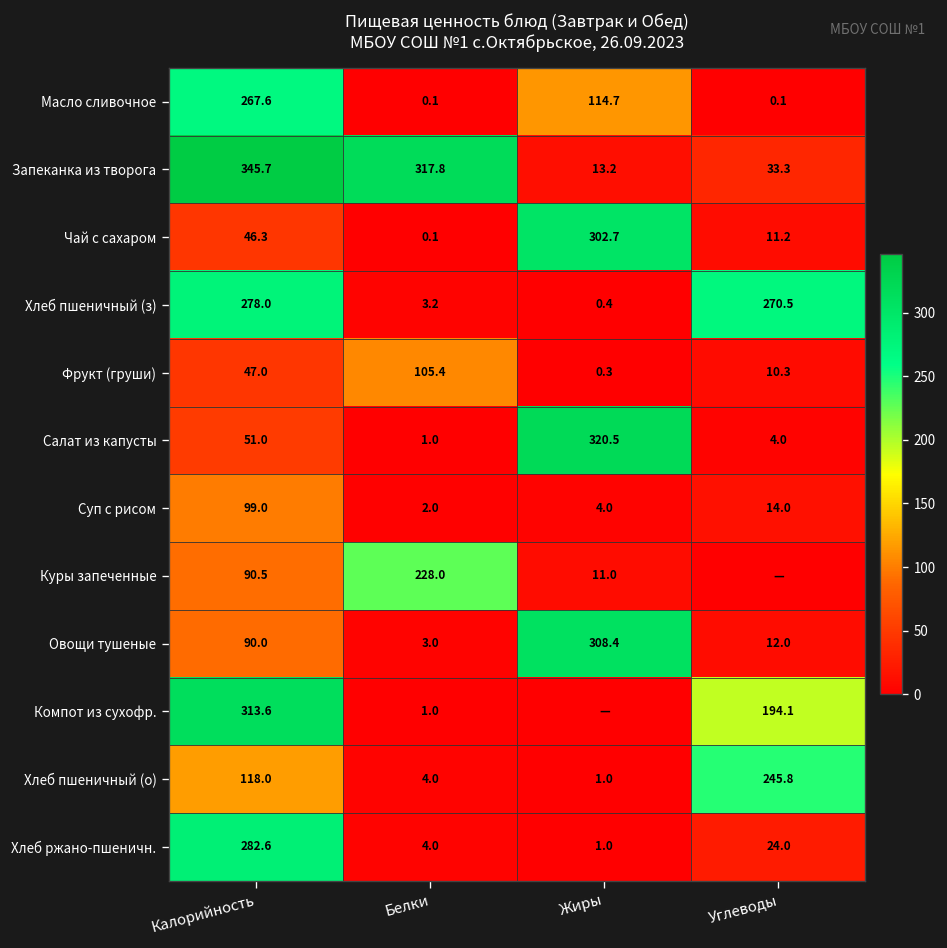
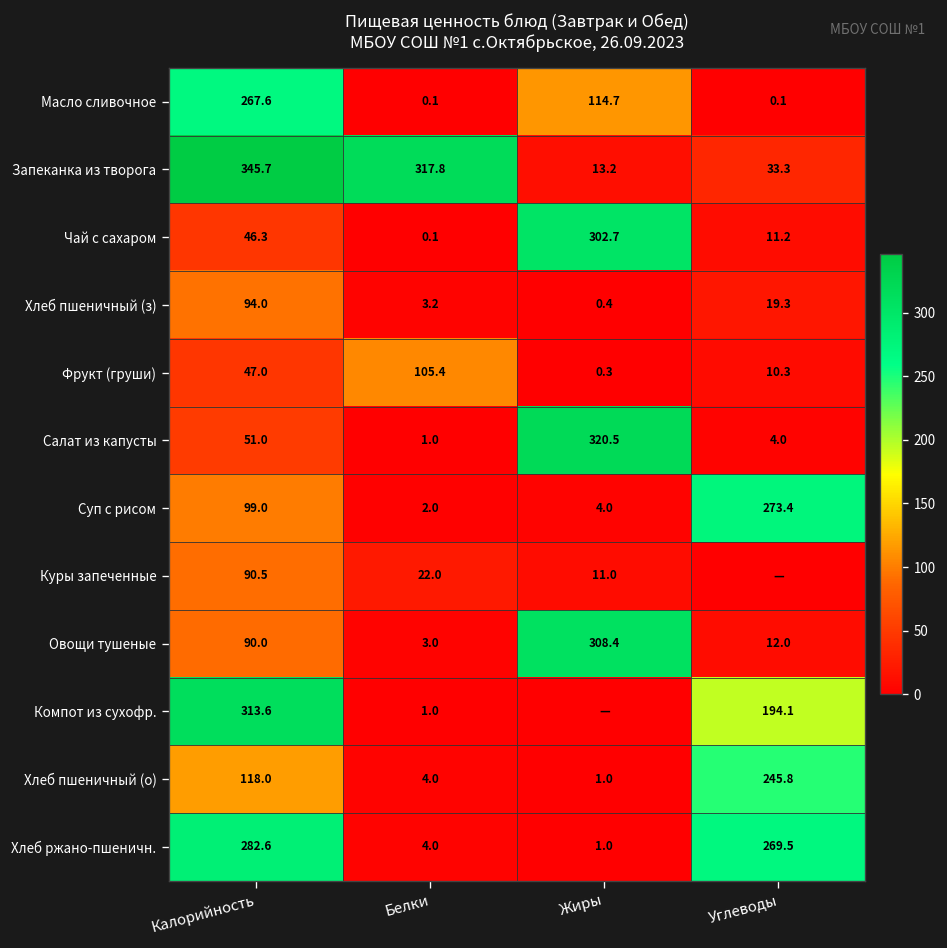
  {
    "Масло сливочное": {
      "Калорийность": 267.6,
      "Белки": 0.1,
      "Жиры": 114.7,
      "Углеводы": 0.1
    },
    "Запеканка из творога": {
      "Калорийность": 345.7,
      "Белки": 317.8,
      "Жиры": 13.2,
      "Углеводы": 33.3
    },
    "Чай с сахаром": {
      "Калорийность": 46.3,
      "Белки": 0.1,
      "Жиры": 302.7,
      "Углеводы": 11.2
    },
    "Хлеб пшеничный (з)": {
-     "Калорийность": 278.0,
+     "Калорийность": 94.0,
      "Белки": 3.2,
      "Жиры": 0.4,
-     "Углеводы": 270.5
+     "Углеводы": 19.3
    },
    "Фрукт (груши)": {
      "Калорийность": 47.0,
      "Белки": 105.4,
      "Жиры": 0.3,
      "Углеводы": 10.3
    },
    "Салат из капусты": {
      "Калорийность": 51.0,
      "Белки": 1.0,
      "Жиры": 320.5,
      "Углеводы": 4.0
    },
    "Суп с рисом": {
      "Калорийность": 99.0,
      "Белки": 2.0,
      "Жиры": 4.0,
-     "Углеводы": 14.0
+     "Углеводы": 273.4
    },
    "Куры запеченные": {
      "Калорийность": 90.5,
-     "Белки": 228.0,
+     "Белки": 22.0,
      "Жиры": 11.0
    },
    "Овощи тушеные": {
      "Калорийность": 90.0,
      "Белки": 3.0,
      "Жиры": 308.4,
      "Углеводы": 12.0
    },
    "Компот из сухофр.": {
      "Калорийность": 313.6,
      "Белки": 1.0,
      "Углеводы": 194.1
    },
    "Хлеб пшеничный (о)": {
      "Калорийность": 118.0,
      "Белки": 4.0,
      "Жиры": 1.0,
      "Углеводы": 245.8
    },
    "Хлеб ржано-пшеничн.": {
      "Калорийность": 282.6,
      "Белки": 4.0,
      "Жиры": 1.0,
-     "Углеводы": 24.0
+     "Углеводы": 269.5
    }
  }
